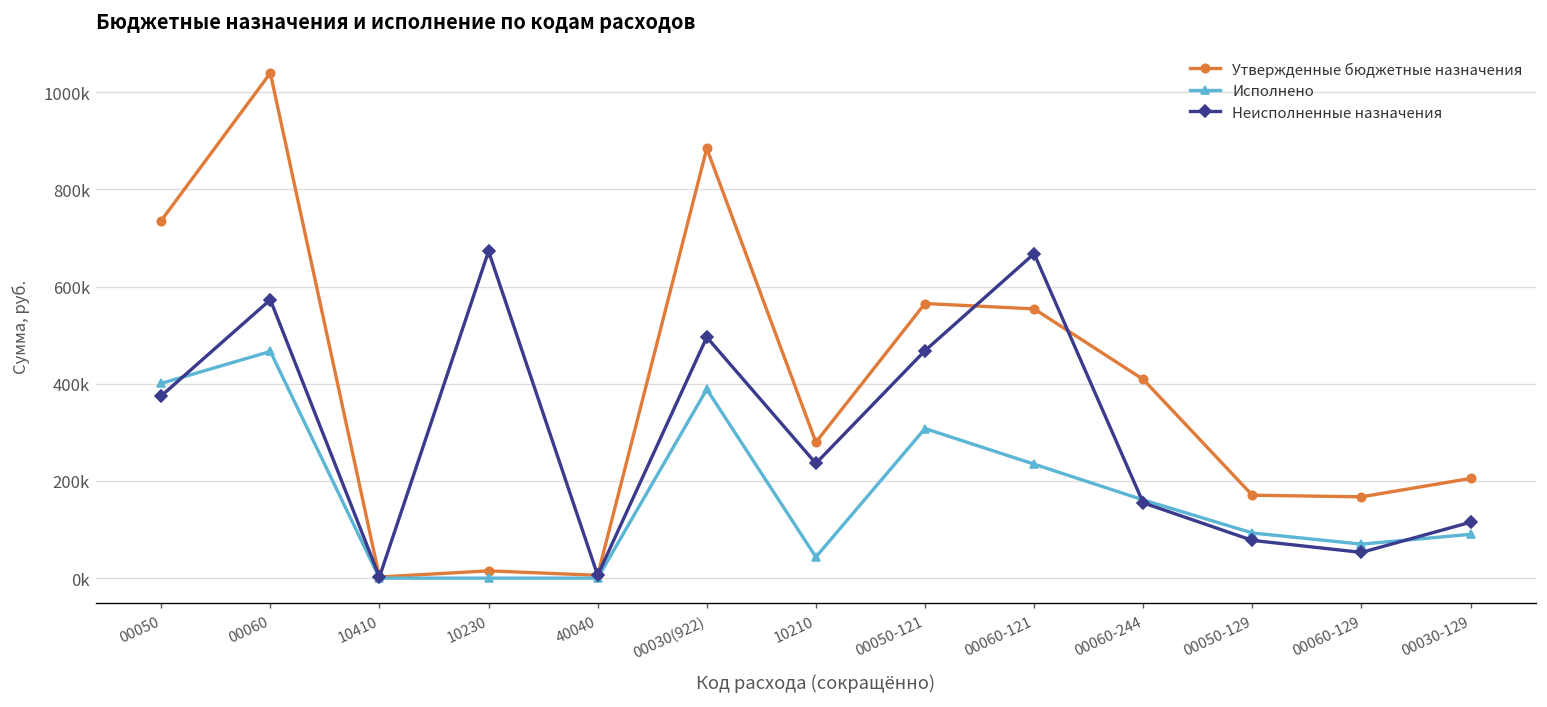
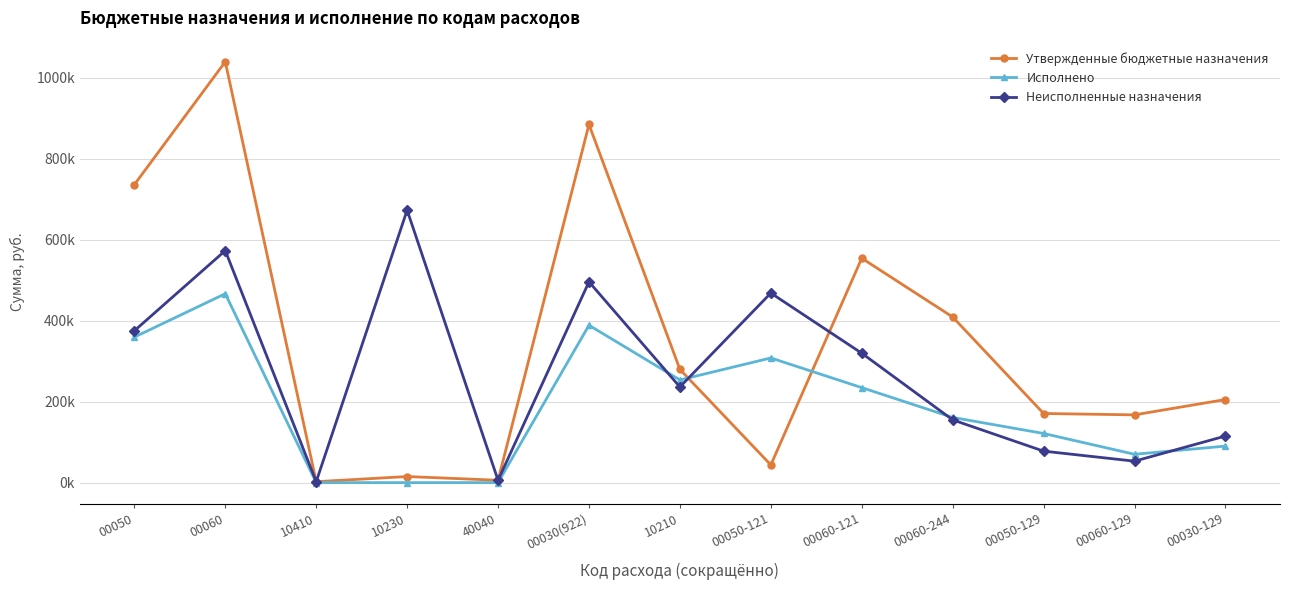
  {
    "Утвержденные бюджетные назначения": {
      "00050": 740000,
      "00060": 1040000,
      "10230": 20000,
      "00030(922)": 880000,
      "10210": 280000,
-     "00050-121": 570000,
+     "00050-121": 40000,
      "00060-121": 550000,
      "00060-244": 410000,
      "00050-129": 170000,
      "00060-129": 170000,
      "00030-129": 210000
    },
    "Исполнено": {
-     "00050": 400000,
+     "00050": 360000,
      "00060": 470000,
      "10230": 0,
      "00030(922)": 390000,
-     "10210": 40000,
+     "10210": 250000,
      "00050-121": 310000,
      "00060-121": 230000,
-     "00050-129": 90000,
+     "00050-129": 120000,
      "00060-129": 70000,
      "00030-129": 90000
    },
    "Неисполненные назначения": {
      "00050": 380000,
      "00060": 570000,
      "10230": 670000,
      "00030(922)": 500000,
      "10210": 240000,
      "00050-121": 470000,
-     "00060-121": 670000,
+     "00060-121": 320000,
      "00050-129": 80000,
      "00060-129": 50000,
      "00030-129": 120000
    }
  }
